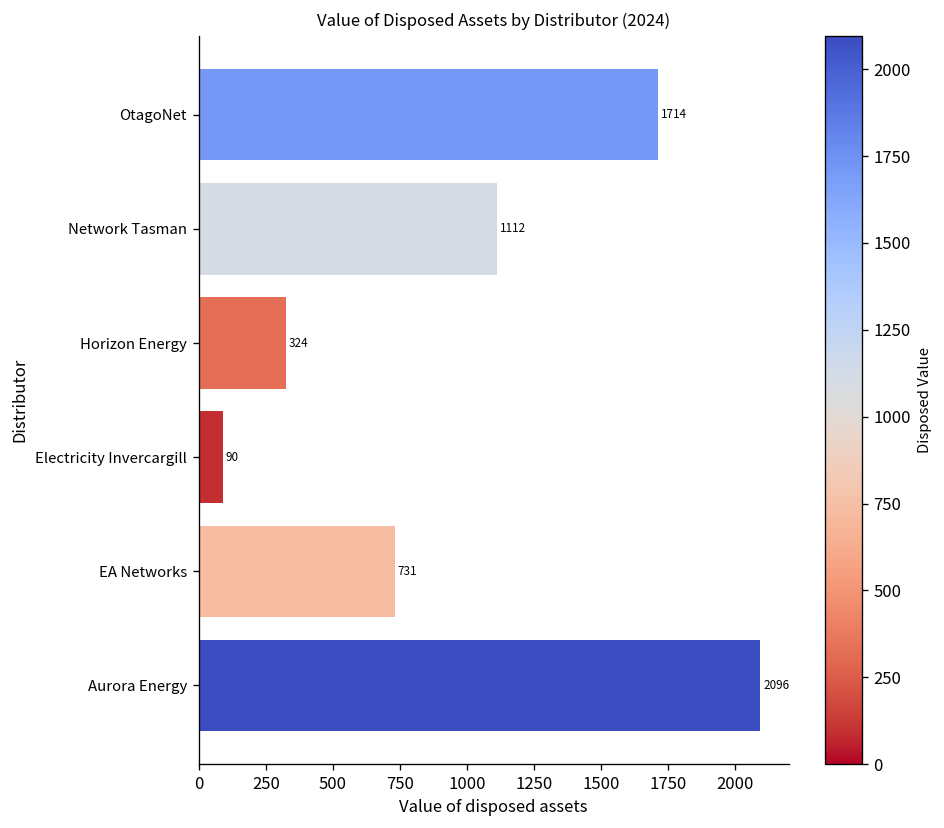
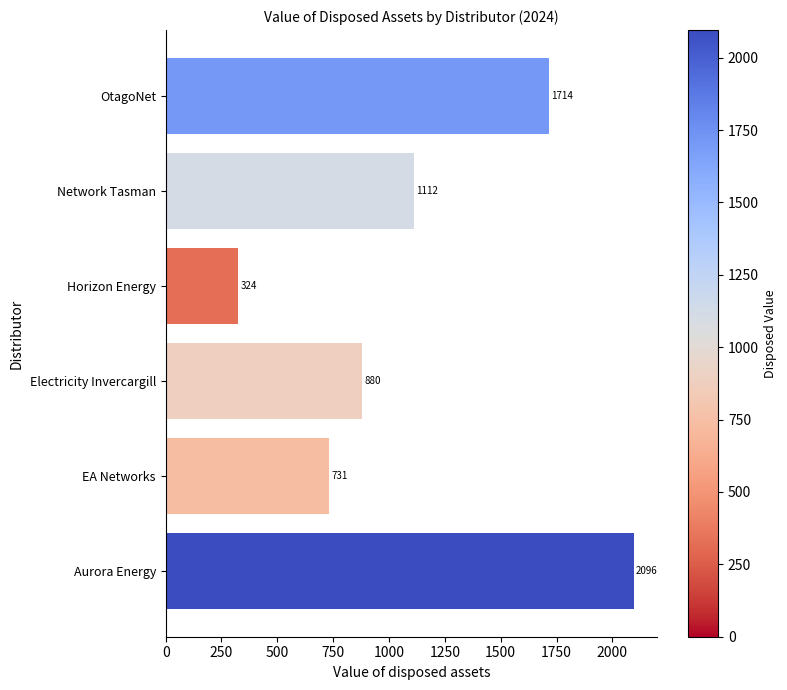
  {
    "OtagoNet": 1714,
    "Network Tasman": 1112,
    "Horizon Energy": 324,
-   "Electricity Invercargill": 90,
+   "Electricity Invercargill": 880,
    "EA Networks": 731,
    "Aurora Energy": 2096
  }
